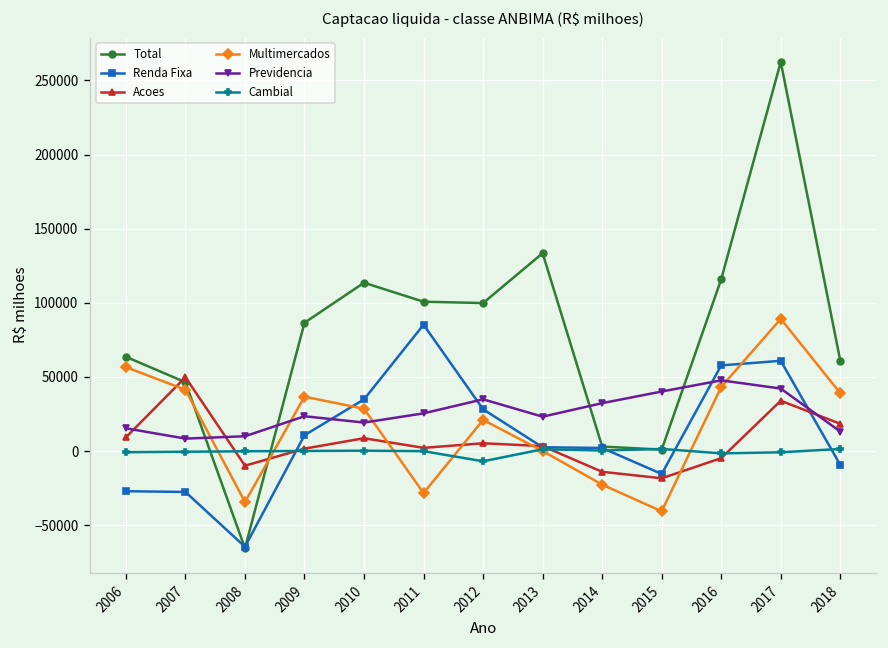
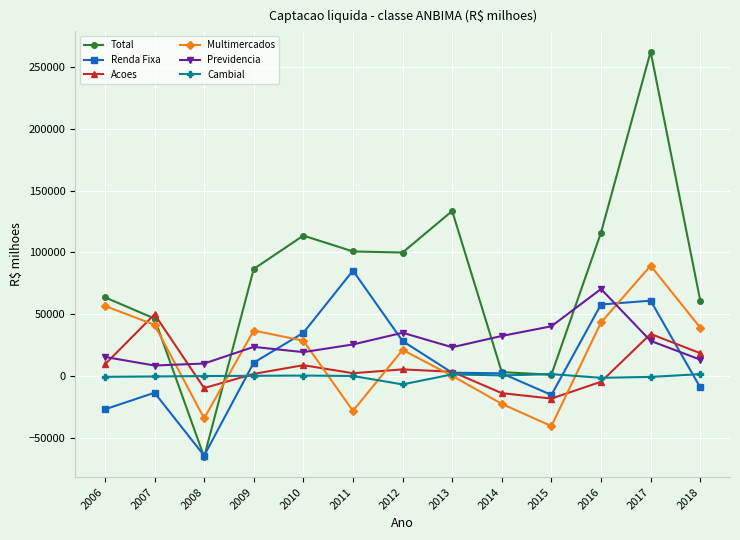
  {
    "Total": {
      "2006": 64000,
      "2007": 46000,
      "2009": 87000,
      "2010": 114000,
      "2011": 101000,
      "2012": 100000,
      "2013": 133000,
      "2016": 116000,
      "2017": 262000,
      "2018": 61000
    },
    "Renda Fixa": {
      "2006": -27000,
-     "2007": -28000,
+     "2007": -14000,
      "2009": 11000,
      "2010": 35000,
      "2011": 85000,
      "2012": 28000,
      "2015": -15000,
      "2016": 58000,
      "2017": 61000,
      "2018": -9000
    },
    "Acoes": {
      "2006": 9000,
      "2007": 50000,
      "2008": -10000,
      "2010": 9000,
      "2011": 2000,
      "2012": 5000,
      "2014": -14000,
      "2015": -18000,
      "2016": -5000,
      "2017": 34000,
      "2018": 18000
    },
    "Multimercados": {
      "2006": 57000,
      "2007": 41000,
      "2008": -34000,
      "2009": 37000,
      "2010": 28000,
      "2011": -28000,
      "2012": 21000,
      "2014": -23000,
      "2015": -41000,
      "2016": 43000,
      "2017": 89000,
      "2018": 39000
    },
    "Previdencia": {
      "2006": 15000,
      "2007": 8000,
      "2008": 10000,
      "2009": 23000,
      "2010": 19000,
      "2011": 25000,
      "2012": 35000,
      "2013": 23000,
      "2014": 32000,
      "2015": 40000,
-     "2016": 48000,
-     "2017": 42000,
+     "2016": 70000,
+     "2017": 28000,
      "2018": 13000
    },
    "Cambial": {
      "2006": -1000,
      "2007": 0,
      "2008": 0,
      "2010": 0,
      "2011": 0,
      "2012": -7000,
      "2016": -2000,
      "2017": -1000,
      "2018": 1000
    }
  }
